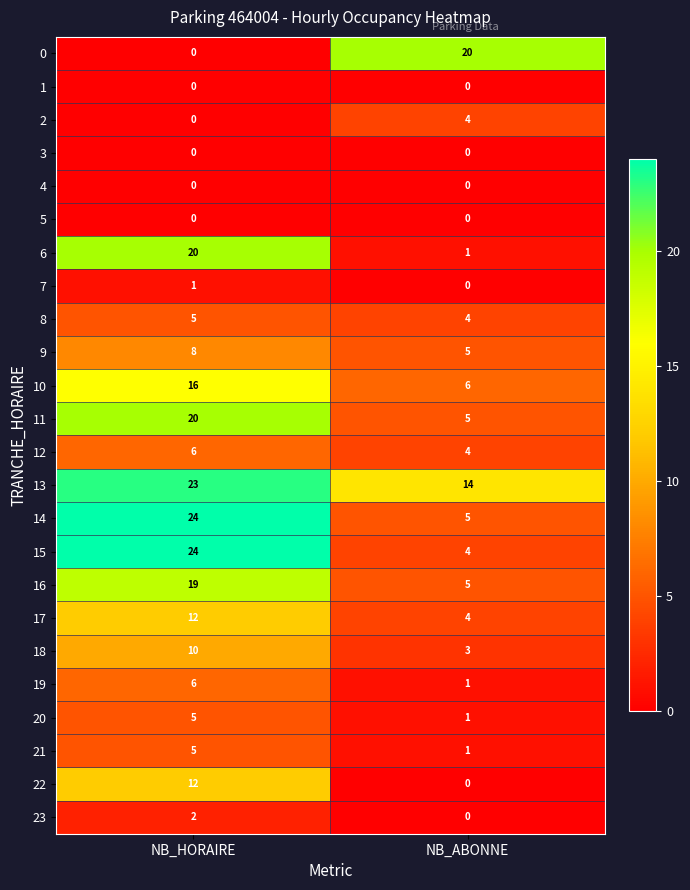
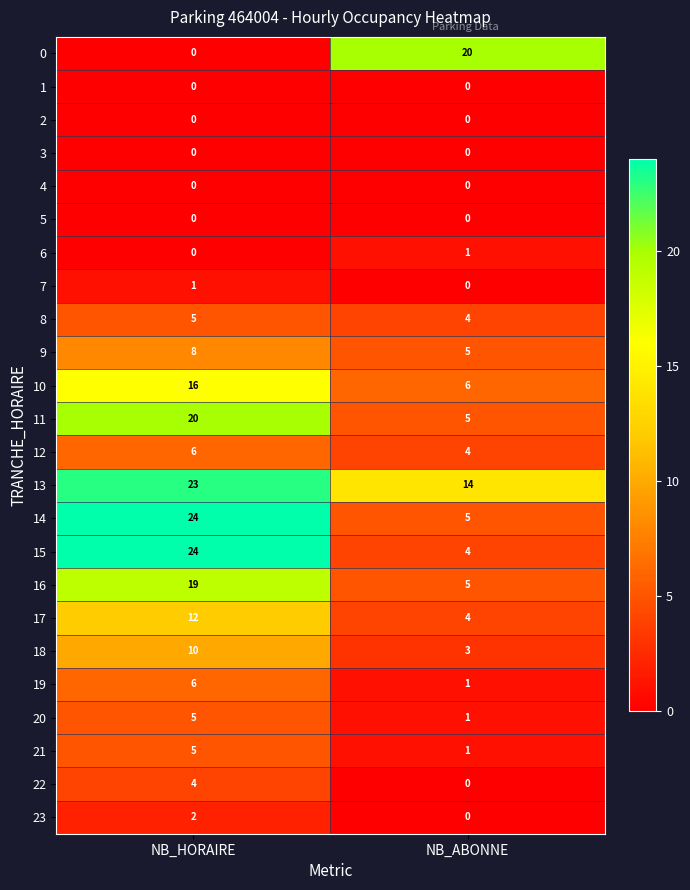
  {
    "0": {
      "NB_HORAIRE": 0,
      "NB_ABONNE": 20
    },
    "1": {
      "NB_HORAIRE": 0,
      "NB_ABONNE": 0
    },
    "2": {
      "NB_HORAIRE": 0,
-     "NB_ABONNE": 4
+     "NB_ABONNE": 0
    },
    "3": {
      "NB_HORAIRE": 0,
      "NB_ABONNE": 0
    },
    "4": {
      "NB_HORAIRE": 0,
      "NB_ABONNE": 0
    },
    "5": {
      "NB_HORAIRE": 0,
      "NB_ABONNE": 0
    },
    "6": {
-     "NB_HORAIRE": 20,
+     "NB_HORAIRE": 0,
      "NB_ABONNE": 1
    },
    "7": {
      "NB_HORAIRE": 1,
      "NB_ABONNE": 0
    },
    "8": {
      "NB_HORAIRE": 5,
      "NB_ABONNE": 4
    },
    "9": {
      "NB_HORAIRE": 8,
      "NB_ABONNE": 5
    },
    "10": {
      "NB_HORAIRE": 16,
      "NB_ABONNE": 6
    },
    "11": {
      "NB_HORAIRE": 20,
      "NB_ABONNE": 5
    },
    "12": {
      "NB_HORAIRE": 6,
      "NB_ABONNE": 4
    },
    "13": {
      "NB_HORAIRE": 23,
      "NB_ABONNE": 14
    },
    "14": {
      "NB_HORAIRE": 24,
      "NB_ABONNE": 5
    },
    "15": {
      "NB_HORAIRE": 24,
      "NB_ABONNE": 4
    },
    "16": {
      "NB_HORAIRE": 19,
      "NB_ABONNE": 5
    },
    "17": {
      "NB_HORAIRE": 12,
      "NB_ABONNE": 4
    },
    "18": {
      "NB_HORAIRE": 10,
      "NB_ABONNE": 3
    },
    "19": {
      "NB_HORAIRE": 6,
      "NB_ABONNE": 1
    },
    "20": {
      "NB_HORAIRE": 5,
      "NB_ABONNE": 1
    },
    "21": {
      "NB_HORAIRE": 5,
      "NB_ABONNE": 1
    },
    "22": {
-     "NB_HORAIRE": 12,
+     "NB_HORAIRE": 4,
      "NB_ABONNE": 0
    },
    "23": {
      "NB_HORAIRE": 2,
      "NB_ABONNE": 0
    }
  }
